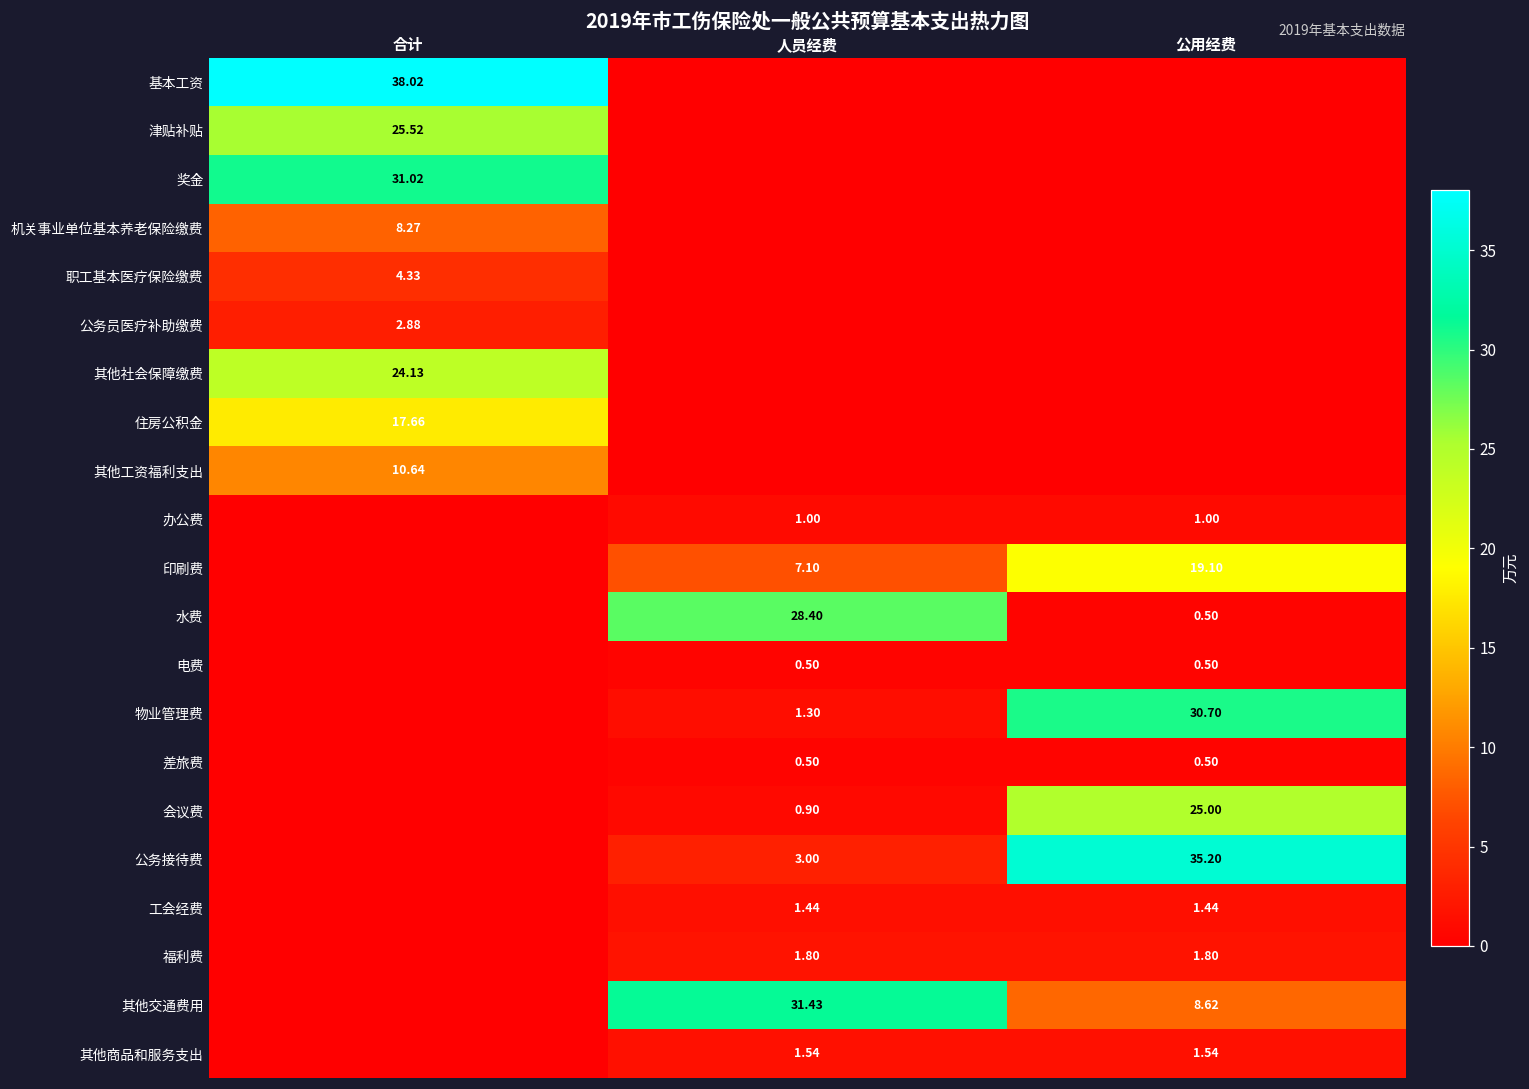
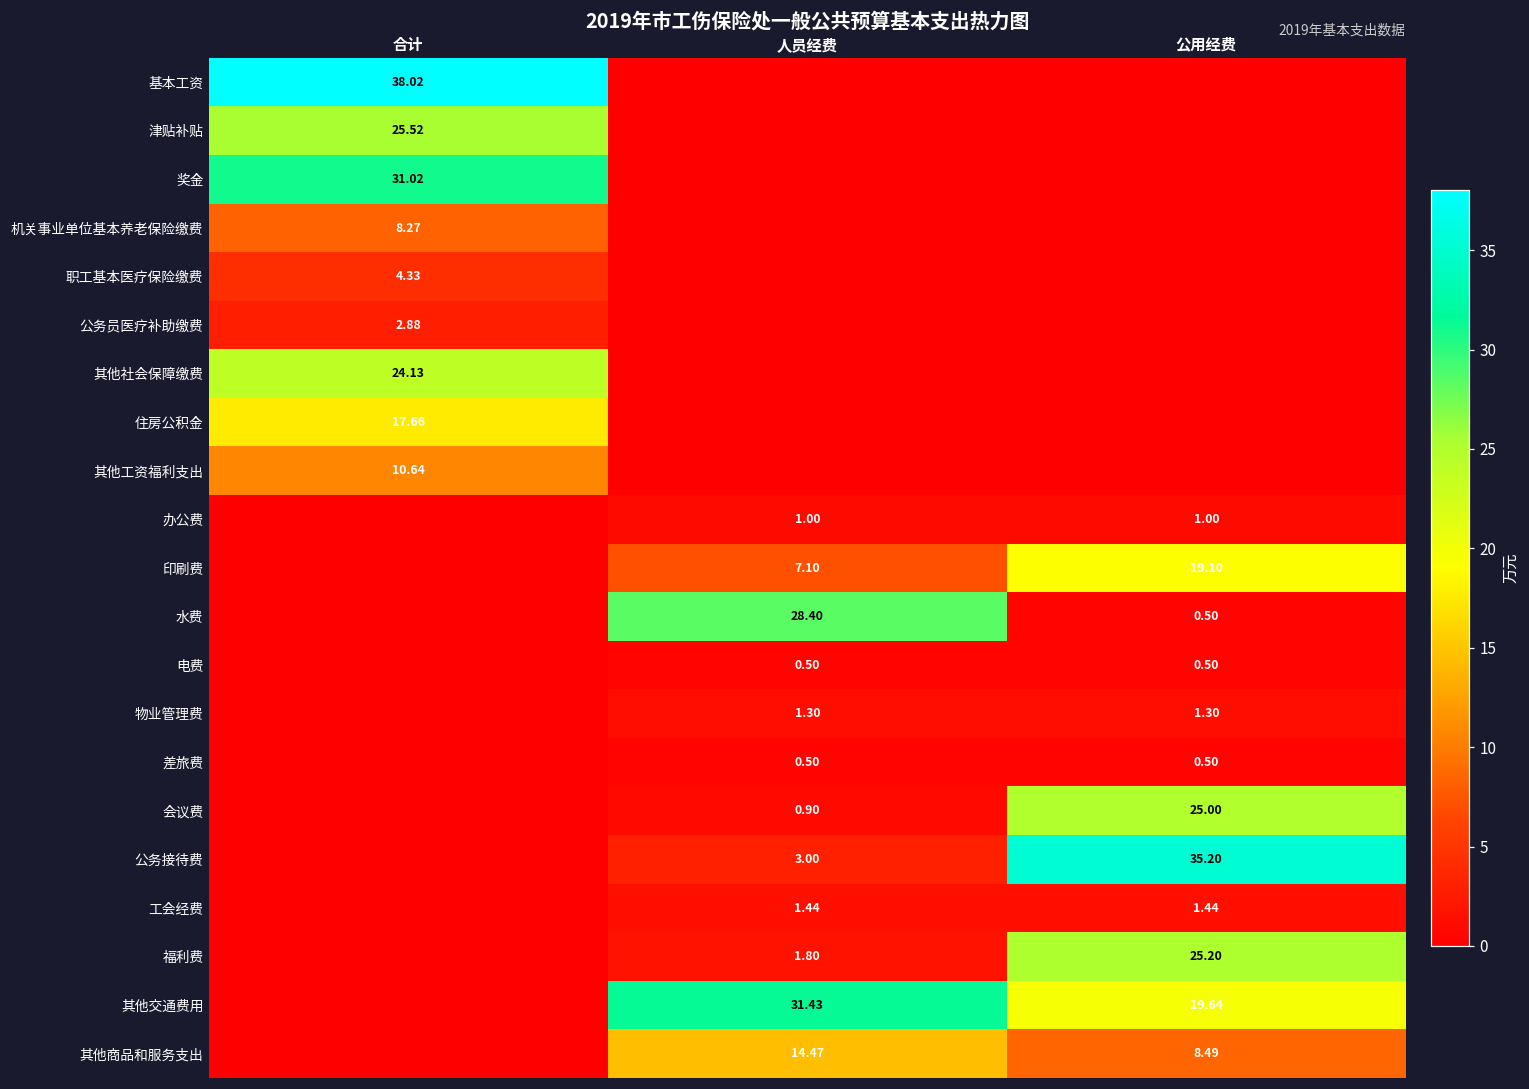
  {
    "基本工资": {
      "合计": 38.02
    },
    "津贴补贴": {
      "合计": 25.52
    },
    "奖金": {
      "合计": 31.02
    },
    "机关事业单位基本养老保险缴费": {
      "合计": 8.27
    },
    "职工基本医疗保险缴费": {
      "合计": 4.33
    },
    "公务员医疗补助缴费": {
      "合计": 2.88
    },
    "其他社会保障缴费": {
      "合计": 24.13
    },
    "住房公积金": {
      "合计": 17.66
    },
    "其他工资福利支出": {
      "合计": 10.64
    },
    "办公费": {
      "人员经费": 1.00,
      "公用经费": 1.00
    },
    "印刷费": {
      "人员经费": 7.10,
      "公用经费": 19.10
    },
    "水费": {
      "人员经费": 28.40,
      "公用经费": 0.50
    },
    "电费": {
      "人员经费": 0.50,
      "公用经费": 0.50
    },
    "物业管理费": {
      "人员经费": 1.30,
-     "公用经费": 30.70
+     "公用经费": 1.30
    },
    "差旅费": {
      "人员经费": 0.50,
      "公用经费": 0.50
    },
    "会议费": {
      "人员经费": 0.90,
      "公用经费": 25.00
    },
    "公务接待费": {
      "人员经费": 3.00,
      "公用经费": 35.20
    },
    "工会经费": {
      "人员经费": 1.44,
      "公用经费": 1.44
    },
    "福利费": {
      "人员经费": 1.80,
-     "公用经费": 1.80
+     "公用经费": 25.20
    },
    "其他交通费用": {
      "人员经费": 31.43,
-     "公用经费": 8.62
+     "公用经费": 19.64
    },
    "其他商品和服务支出": {
-     "人员经费": 1.54,
-     "公用经费": 1.54
+     "人员经费": 14.47,
+     "公用经费": 8.49
    }
  }
